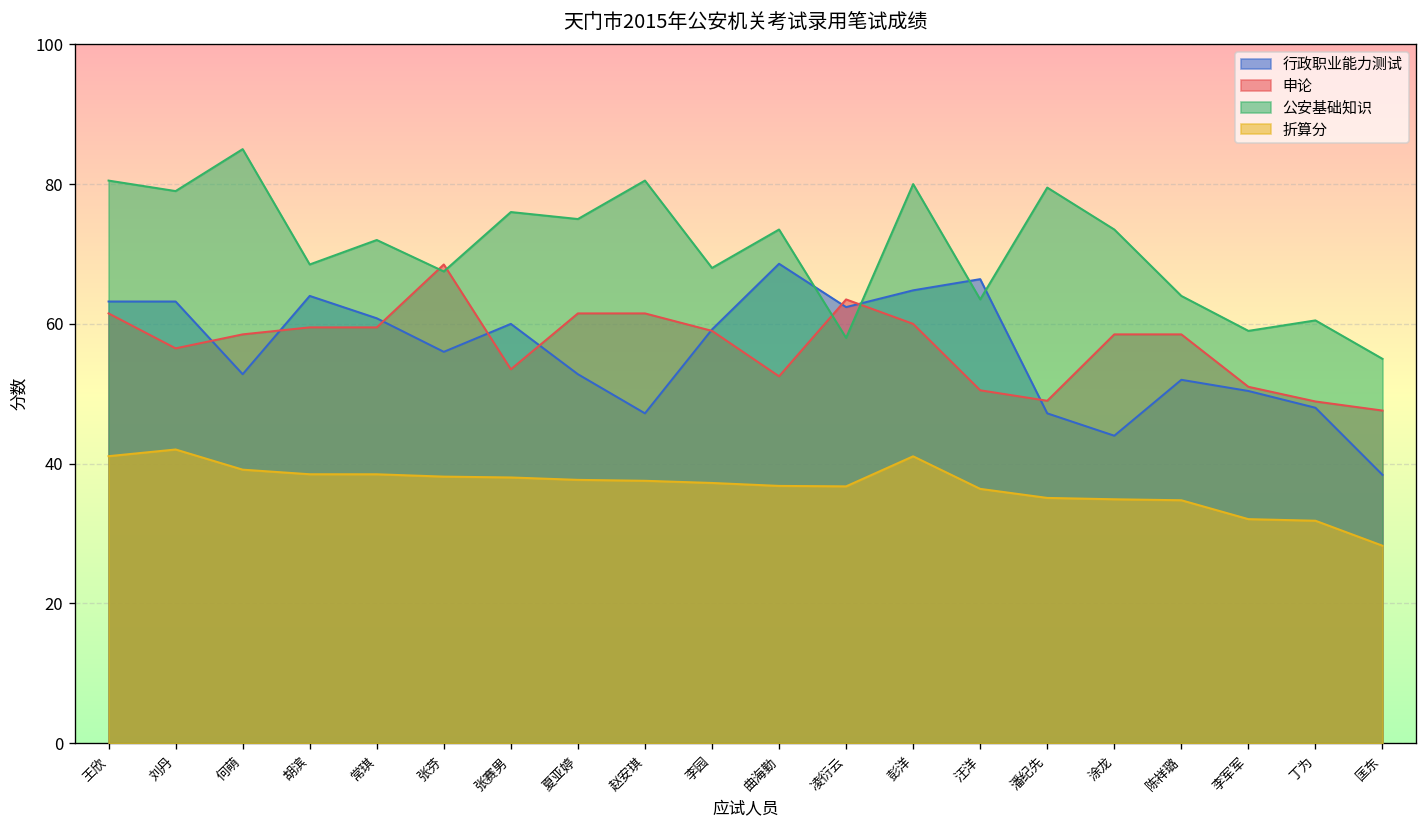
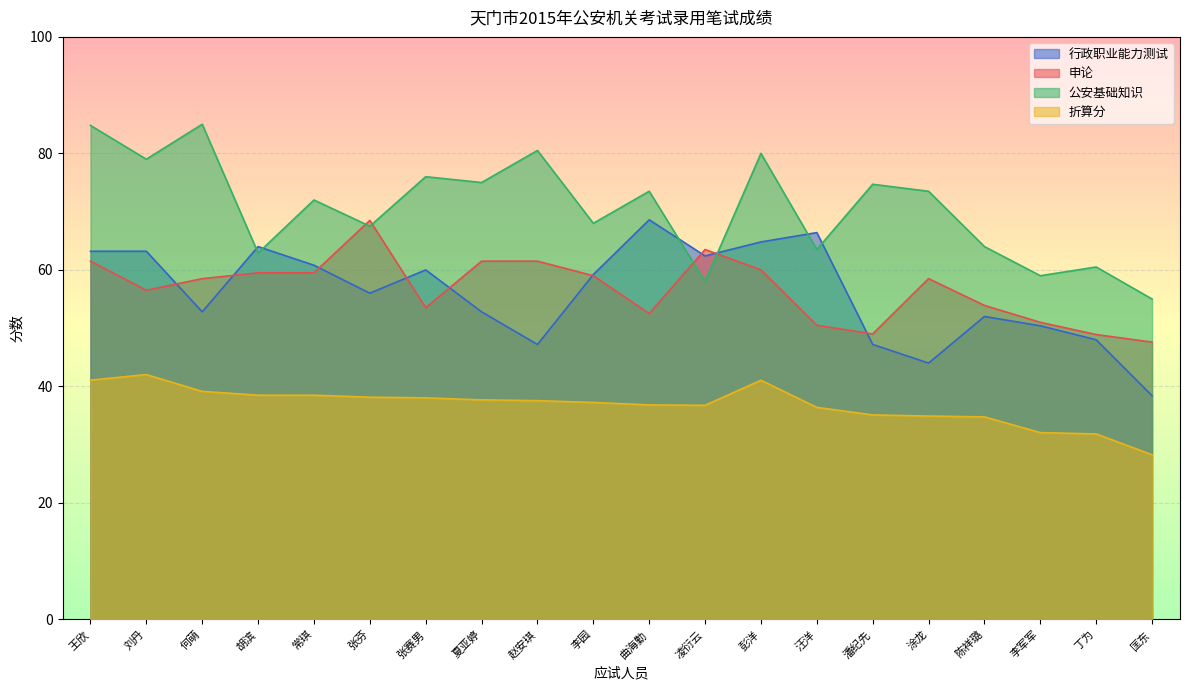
  {
    "行政职业能力测试": {
      "王欣": 63,
      "刘丹": 63,
      "何萌": 53,
      "胡滨": 64,
      "常琪": 61,
      "张芬": 56,
      "张赛男": 60,
      "夏亚婷": 53,
      "赵安琪": 47,
      "曲海勤": 69,
      "凌衍云": 62,
      "彭洋": 65,
      "汪洋": 66,
      "潘纪先": 47,
      "涂龙": 44,
      "陈祥璐": 52,
      "李军军": 50,
      "丁为": 48,
      "匡东": 38
    },
    "申论": {
      "王欣": 62,
      "刘丹": 57,
      "何萌": 59,
      "胡滨": 60,
      "常琪": 60,
      "张芬": 69,
      "张赛男": 54,
      "夏亚婷": 62,
      "赵安琪": 62,
      "曲海勤": 53,
      "凌衍云": 64,
      "彭洋": 60,
      "汪洋": 51,
      "潘纪先": 49,
      "涂龙": 59,
-     "陈祥璐": 59,
+     "陈祥璐": 54,
      "李军军": 51,
      "丁为": 49,
      "匡东": 48
    },
    "公安基础知识": {
-     "王欣": 81,
+     "王欣": 85,
      "刘丹": 79,
      "何萌": 85,
-     "胡滨": 69,
+     "胡滨": 63,
      "常琪": 72,
      "张芬": 68,
      "张赛男": 76,
      "夏亚婷": 75,
      "赵安琪": 81,
      "李园": 68,
      "曲海勤": 74,
      "凌衍云": 58,
      "彭洋": 80,
      "汪洋": 64,
-     "潘纪先": 80,
+     "潘纪先": 75,
      "涂龙": 74,
      "陈祥璐": 64,
      "李军军": 59,
      "丁为": 61,
      "匡东": 55
    },
    "折算分": {
      "王欣": 41,
      "刘丹": 42,
      "何萌": 39,
      "胡滨": 38,
      "常琪": 38,
      "张芬": 38,
      "张赛男": 38,
      "夏亚婷": 38,
      "赵安琪": 38,
      "李园": 37,
      "曲海勤": 37,
      "凌衍云": 37,
      "彭洋": 41,
      "汪洋": 36,
      "潘纪先": 35,
      "涂龙": 35,
      "陈祥璐": 35,
      "李军军": 32,
      "丁为": 32,
      "匡东": 28
    }
  }
